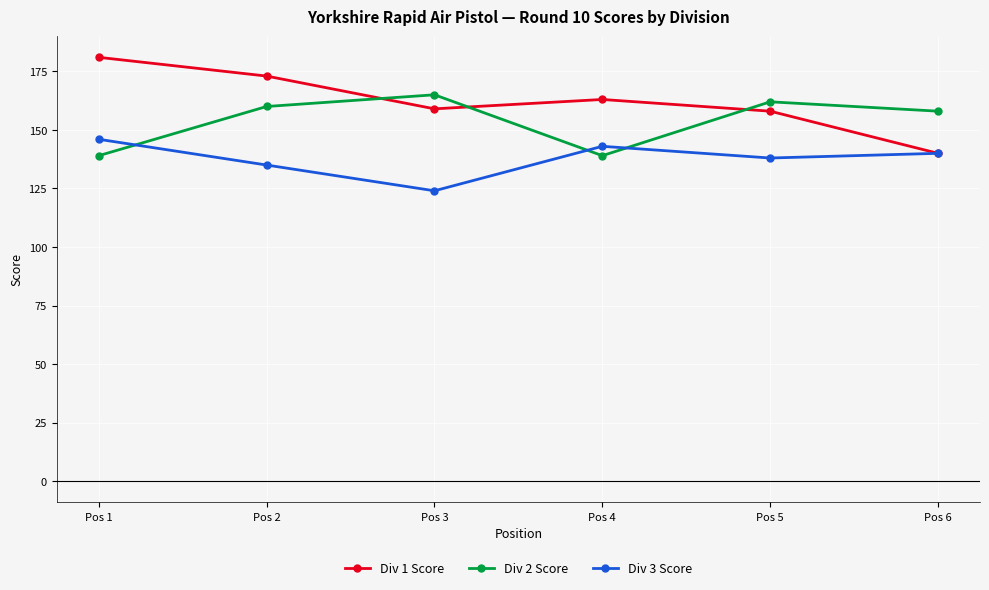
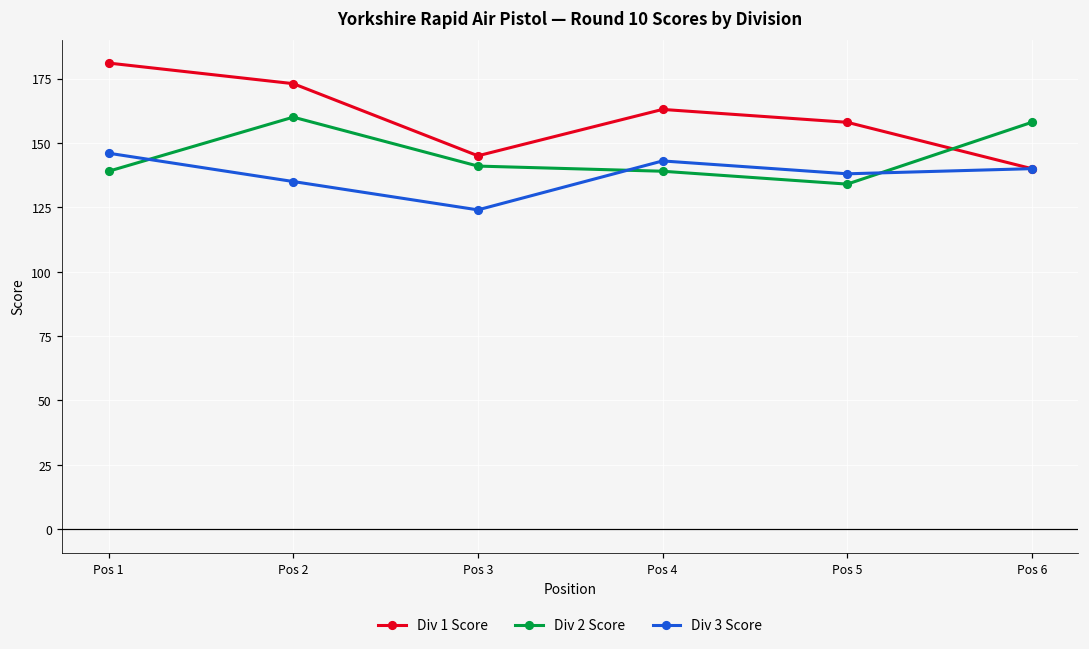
  {
    "Div 1 Score": {
      "Pos 1": 181,
      "Pos 2": 173,
-     "Pos 3": 159,
+     "Pos 3": 145,
      "Pos 4": 163,
      "Pos 5": 158
    },
    "Div 2 Score": {
      "Pos 1": 139,
      "Pos 2": 160,
-     "Pos 3": 165,
+     "Pos 3": 141,
      "Pos 4": 139,
-     "Pos 5": 162,
+     "Pos 5": 134,
      "Pos 6": 158
    },
    "Div 3 Score": {
      "Pos 1": 146,
      "Pos 2": 135,
      "Pos 3": 124,
      "Pos 4": 143,
      "Pos 5": 138
    }
  }
